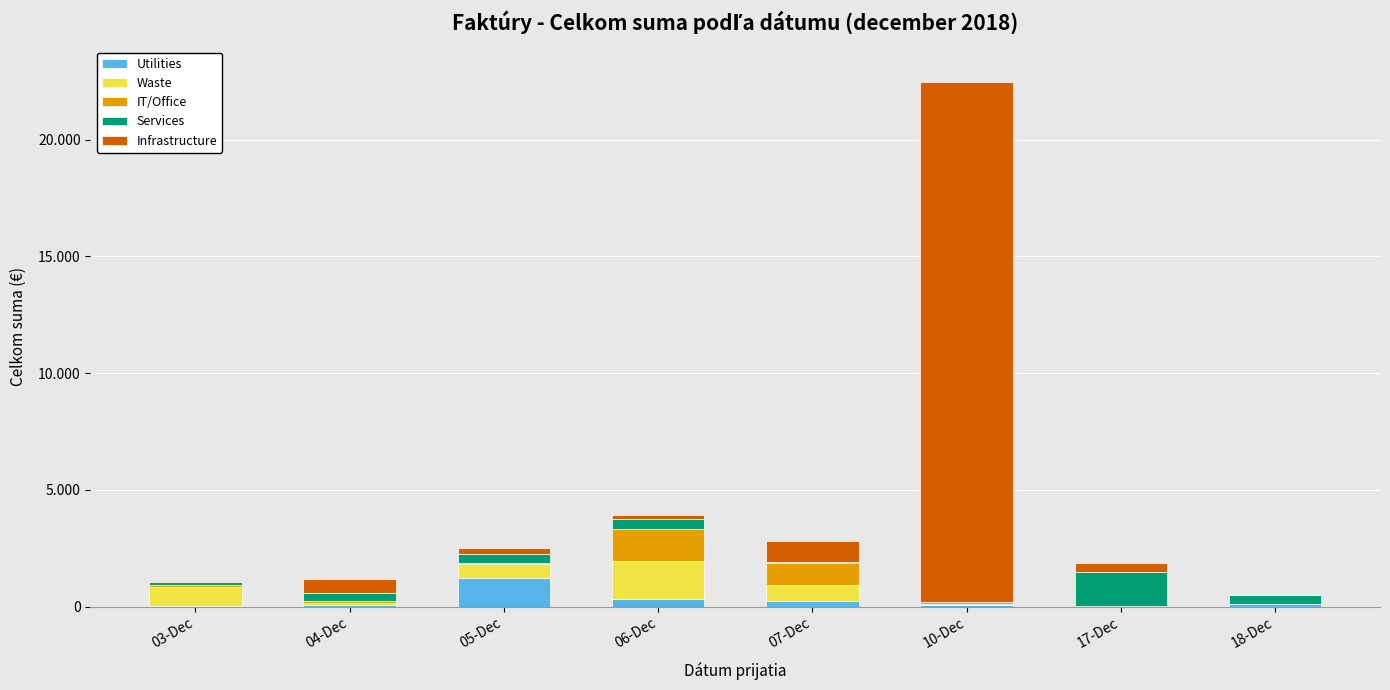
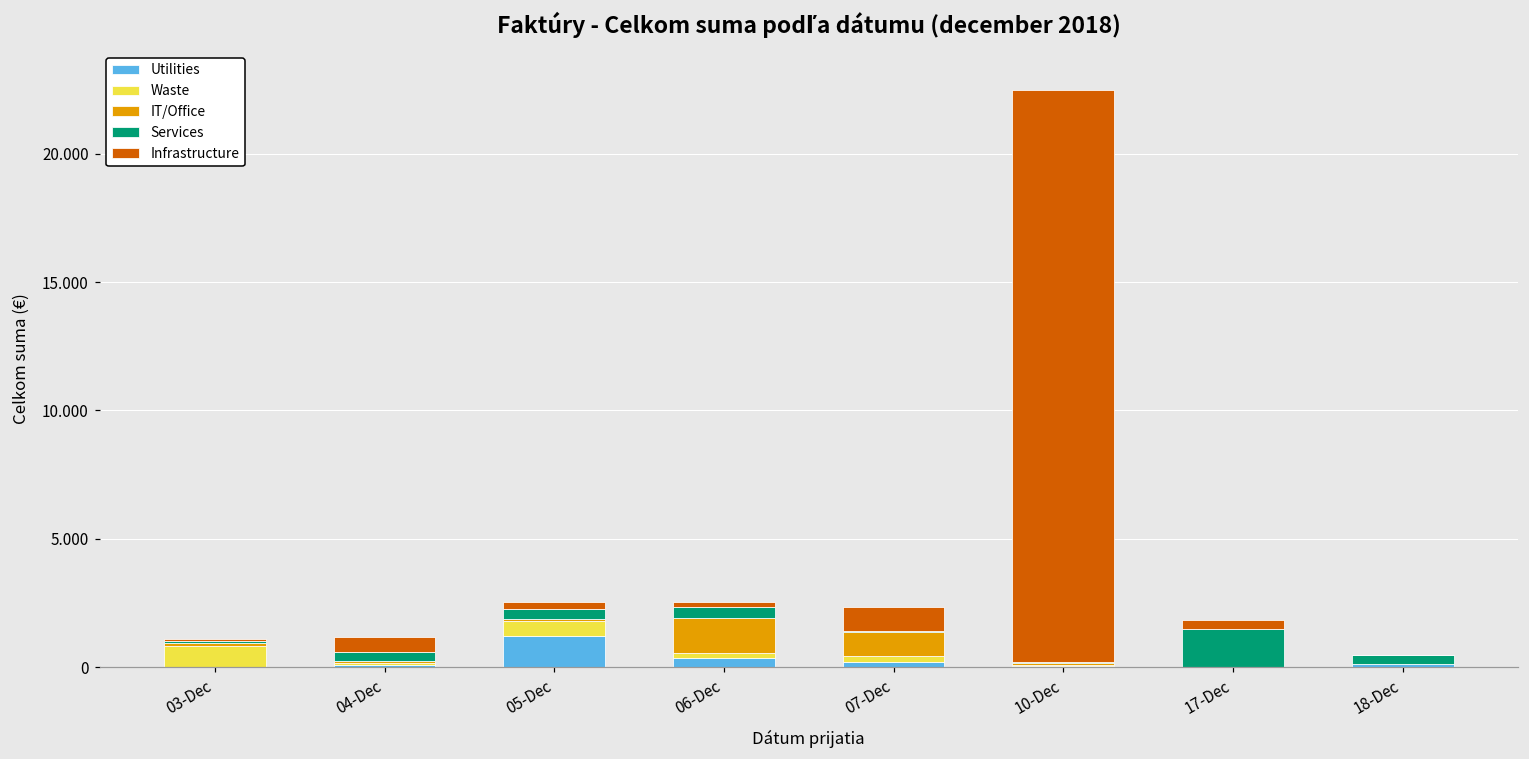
  {
    "Utilities": {
      "05-Dec": 1.2,
      "06-Dec": 0.3,
      "07-Dec": 0.2,
      "18-Dec": 0.1
    },
    "Waste": {
      "03-Dec": 0.8,
      "05-Dec": 0.6,
-     "06-Dec": 1.6,
-     "07-Dec": 0.7,
+     "06-Dec": 0.2,
+     "07-Dec": 0.2,
      "17-Dec": 0.0,
      "18-Dec": 0.0
    },
    "IT/Office": {
      "06-Dec": 1.4,
      "07-Dec": 0.9,
      "17-Dec": 0.0,
      "18-Dec": 0.0
    },
    "Services": {
      "04-Dec": 0.3,
      "05-Dec": 0.4,
      "06-Dec": 0.4,
      "17-Dec": 1.5,
      "18-Dec": 0.4
    },
    "Infrastructure": {
      "04-Dec": 0.6,
      "05-Dec": 0.3,
      "06-Dec": 0.2,
      "07-Dec": 0.9,
      "10-Dec": 22.3,
      "17-Dec": 0.4,
      "18-Dec": 0.0
    }
  }
